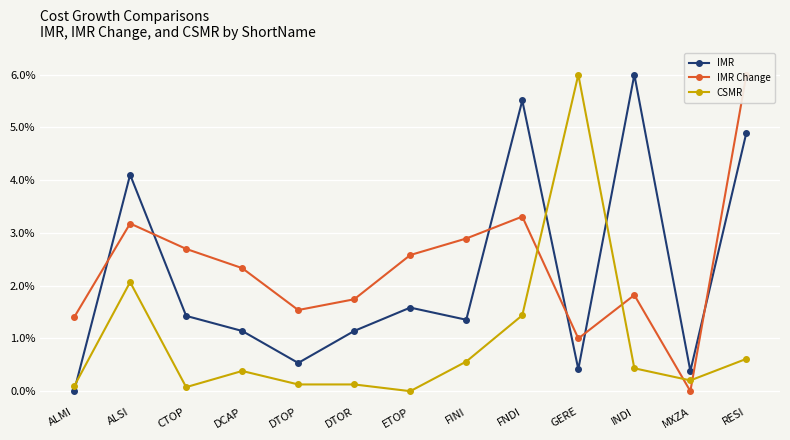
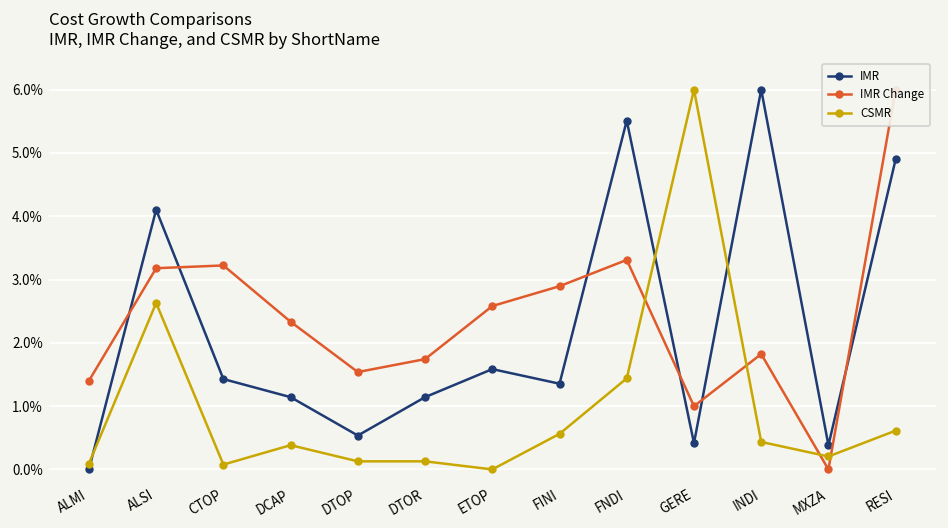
  {
    "IMR": {
      "ALMI": "0.0%",
      "ALSI": "4.1%",
      "CTOP": "1.4%",
      "DCAP": "1.1%",
      "DTOP": "0.5%",
      "DTOR": "1.1%",
      "ETOP": "1.6%",
      "FINI": "1.4%",
      "FNDI": "5.5%",
      "GERE": "0.4%",
      "INDI": "6.0%",
      "MXZA": "0.4%",
      "RESI": "4.9%"
    },
    "IMR Change": {
      "ALMI": "1.4%",
      "ALSI": "3.2%",
-     "CTOP": "2.7%",
+     "CTOP": "3.2%",
      "DCAP": "2.3%",
      "DTOP": "1.5%",
      "DTOR": "1.7%",
      "ETOP": "2.6%",
      "FINI": "2.9%",
      "FNDI": "3.3%",
      "GERE": "1.0%",
      "INDI": "1.8%",
      "MXZA": "0.0%"
    },
    "CSMR": {
      "ALMI": "0.1%",
-     "ALSI": "2.1%",
+     "ALSI": "2.6%",
      "CTOP": "0.1%",
      "DCAP": "0.4%",
      "DTOP": "0.1%",
      "DTOR": "0.1%",
      "ETOP": "0.0%",
      "FINI": "0.6%",
      "FNDI": "1.4%",
      "GERE": "6.0%",
      "INDI": "0.4%",
      "MXZA": "0.2%",
      "RESI": "0.6%"
    }
  }
